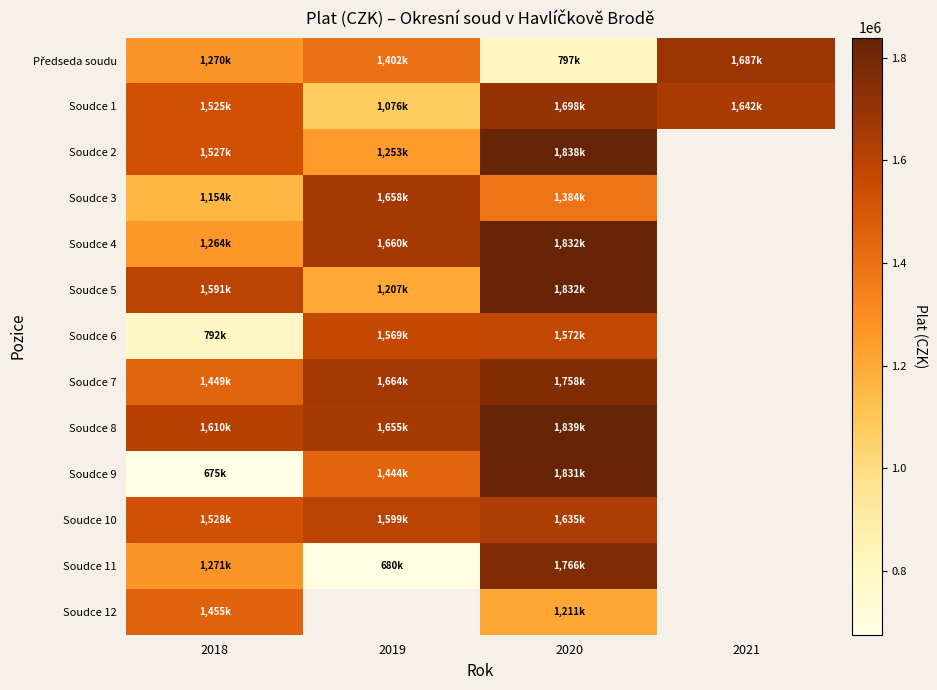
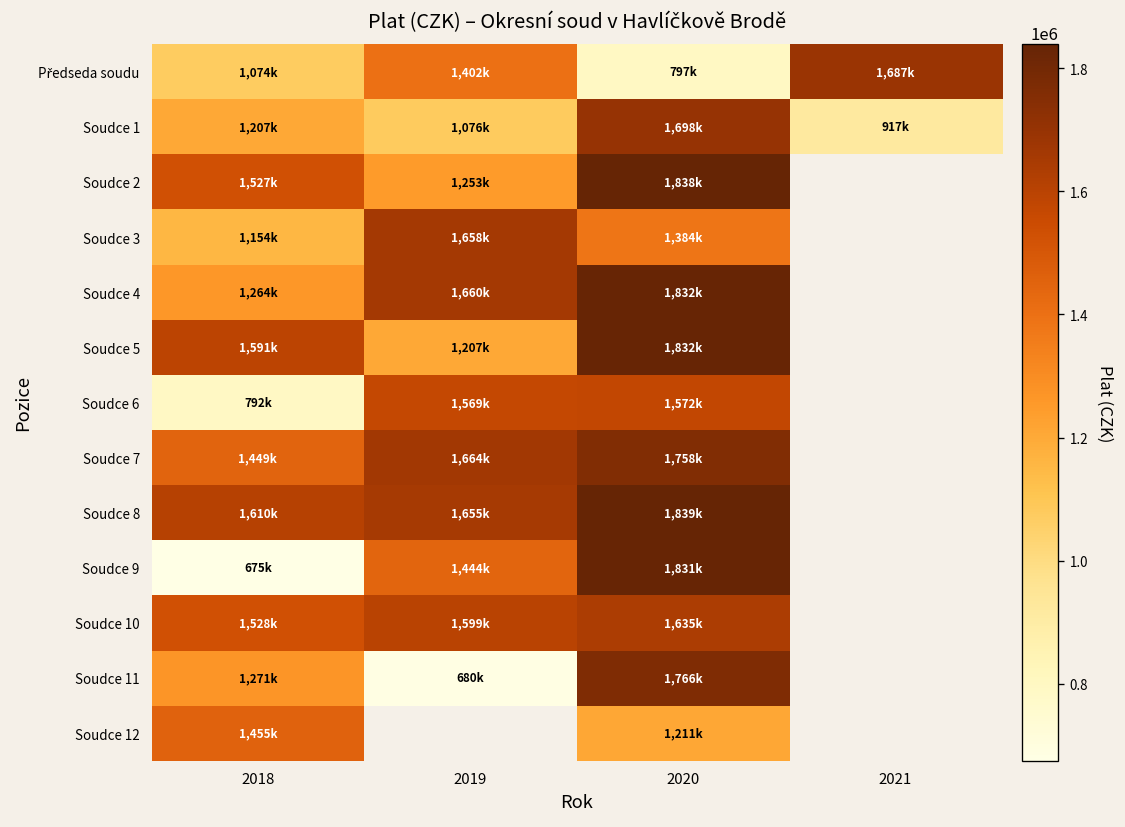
  {
    "Předseda soudu": {
-     "2018": "1,270k",
+     "2018": "1,074k",
      "2019": "1,402k",
      "2020": "797k",
      "2021": "1,687k"
    },
    "Soudce 1": {
-     "2018": "1,525k",
+     "2018": "1,207k",
      "2019": "1,076k",
      "2020": "1,698k",
-     "2021": "1,642k"
+     "2021": "917k"
    },
    "Soudce 2": {
      "2018": "1,527k",
      "2019": "1,253k",
      "2020": "1,838k"
    },
    "Soudce 3": {
      "2018": "1,154k",
      "2019": "1,658k",
      "2020": "1,384k"
    },
    "Soudce 4": {
      "2018": "1,264k",
      "2019": "1,660k",
      "2020": "1,832k"
    },
    "Soudce 5": {
      "2018": "1,591k",
      "2019": "1,207k",
      "2020": "1,832k"
    },
    "Soudce 6": {
      "2018": "792k",
      "2019": "1,569k",
      "2020": "1,572k"
    },
    "Soudce 7": {
      "2018": "1,449k",
      "2019": "1,664k",
      "2020": "1,758k"
    },
    "Soudce 8": {
      "2018": "1,610k",
      "2019": "1,655k",
      "2020": "1,839k"
    },
    "Soudce 9": {
      "2018": "675k",
      "2019": "1,444k",
      "2020": "1,831k"
    },
    "Soudce 10": {
      "2018": "1,528k",
      "2019": "1,599k",
      "2020": "1,635k"
    },
    "Soudce 11": {
      "2018": "1,271k",
      "2019": "680k",
      "2020": "1,766k"
    },
    "Soudce 12": {
      "2018": "1,455k",
      "2020": "1,211k"
    }
  }
